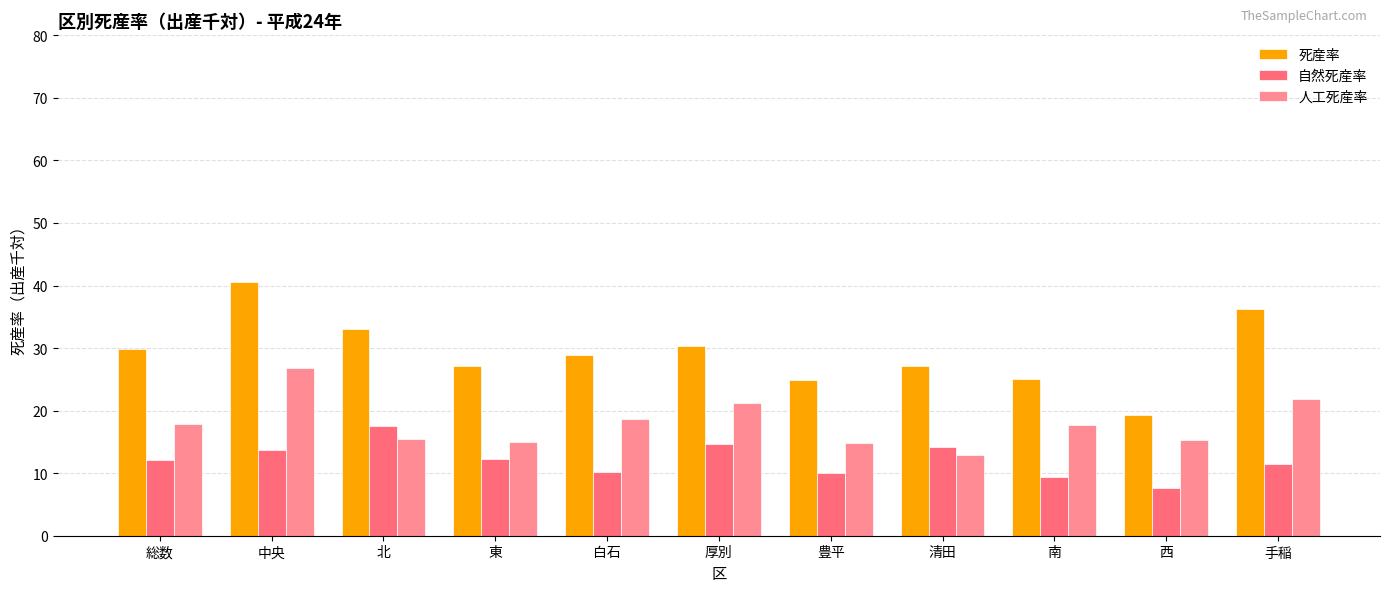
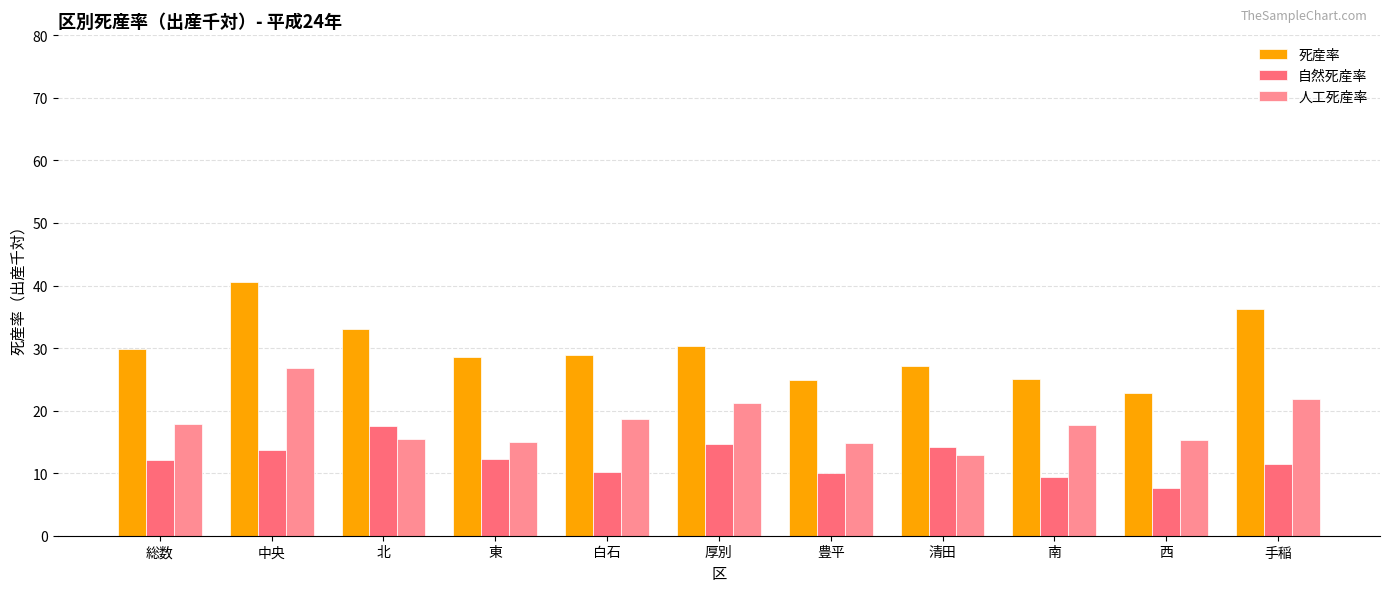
  {
    "死産率": {
      "総数": 30,
      "中央": 41,
      "北": 33,
-     "東": 27,
+     "東": 29,
      "白石": 29,
      "厚別": 30,
      "豊平": 25,
      "清田": 27,
      "南": 25,
-     "西": 19,
+     "西": 23,
      "手稲": 36
    }
  }
